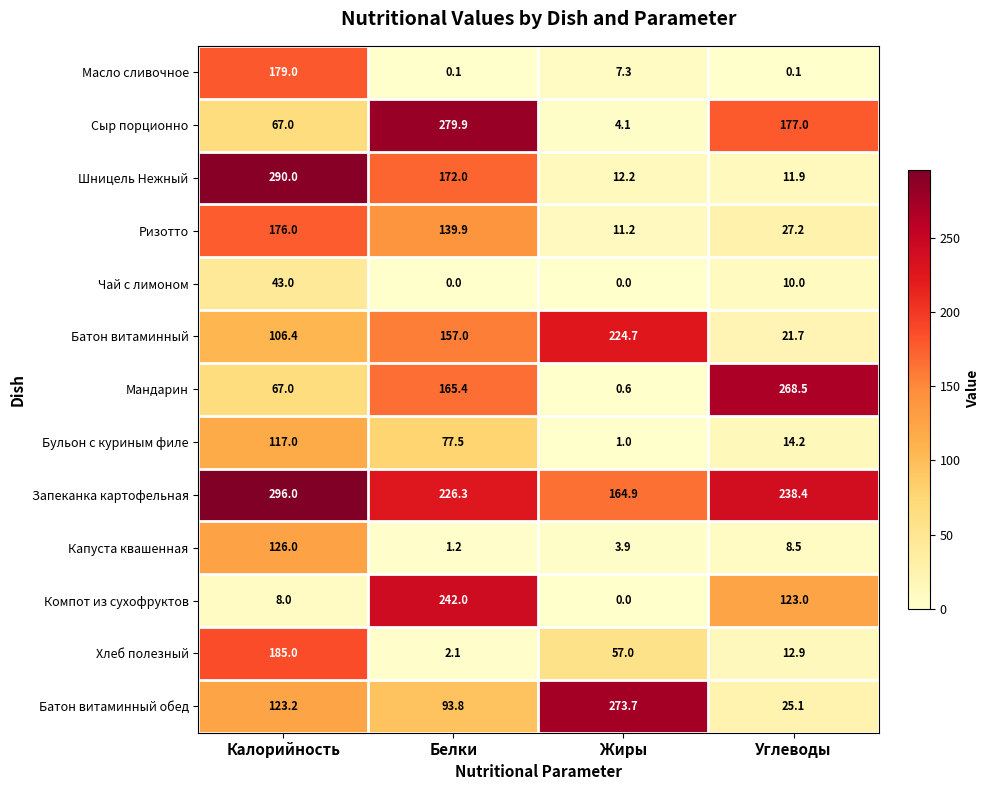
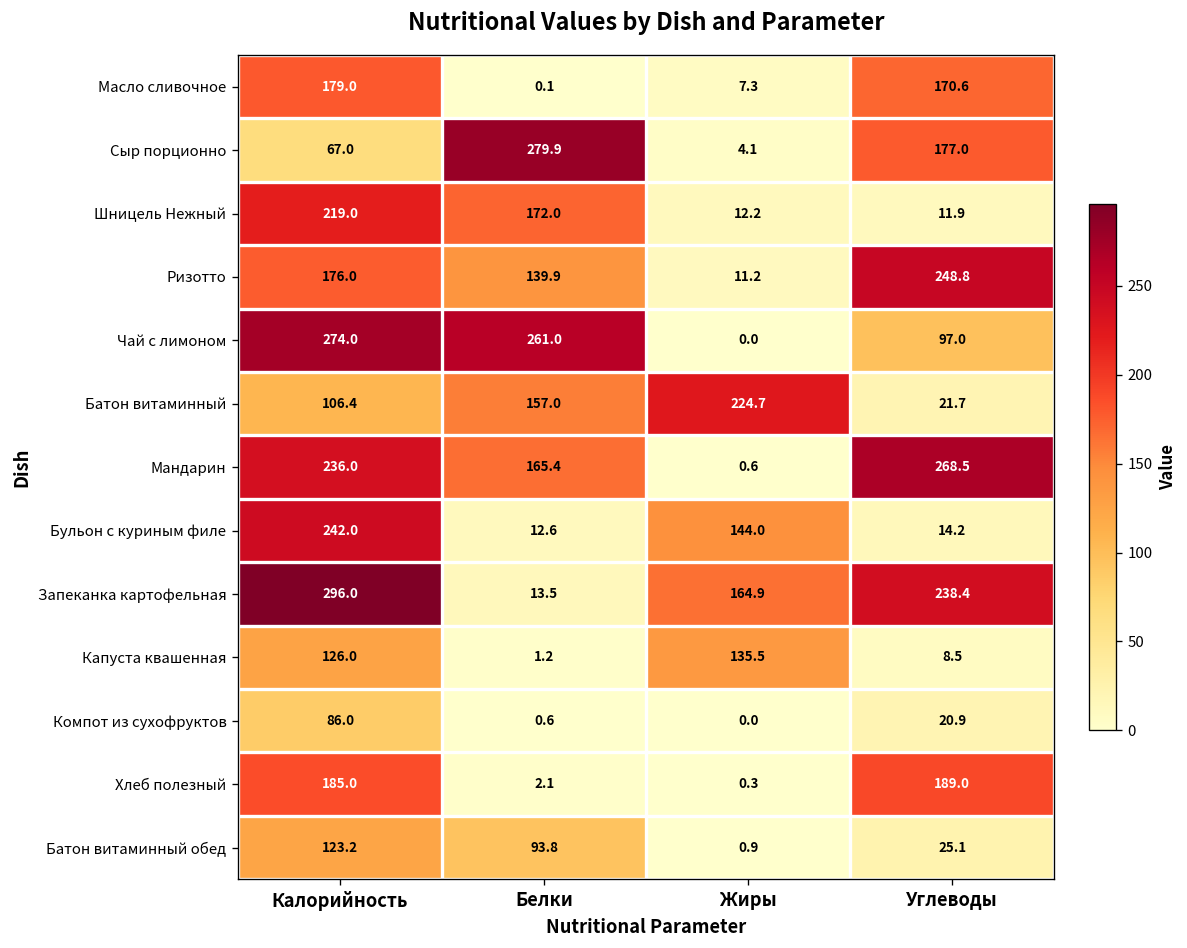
  {
    "Масло сливочное": {
      "Калорийность": 179.0,
      "Белки": 0.1,
      "Жиры": 7.3,
-     "Углеводы": 0.1
+     "Углеводы": 170.6
    },
    "Сыр порционно": {
      "Калорийность": 67.0,
      "Белки": 279.9,
      "Жиры": 4.1,
      "Углеводы": 177.0
    },
    "Шницель Нежный": {
-     "Калорийность": 290.0,
+     "Калорийность": 219.0,
      "Белки": 172.0,
      "Жиры": 12.2,
      "Углеводы": 11.9
    },
    "Ризотто": {
      "Калорийность": 176.0,
      "Белки": 139.9,
      "Жиры": 11.2,
-     "Углеводы": 27.2
+     "Углеводы": 248.8
    },
    "Чай с лимоном": {
-     "Калорийность": 43.0,
-     "Белки": 0.0,
+     "Калорийность": 274.0,
+     "Белки": 261.0,
      "Жиры": 0.0,
-     "Углеводы": 10.0
+     "Углеводы": 97.0
    },
    "Батон витаминный": {
      "Калорийность": 106.4,
      "Белки": 157.0,
      "Жиры": 224.7,
      "Углеводы": 21.7
    },
    "Мандарин": {
-     "Калорийность": 67.0,
+     "Калорийность": 236.0,
      "Белки": 165.4,
      "Жиры": 0.6,
      "Углеводы": 268.5
    },
    "Бульон с куриным филе": {
-     "Калорийность": 117.0,
-     "Белки": 77.5,
-     "Жиры": 1.0,
+     "Калорийность": 242.0,
+     "Белки": 12.6,
+     "Жиры": 144.0,
      "Углеводы": 14.2
    },
    "Запеканка картофельная": {
      "Калорийность": 296.0,
-     "Белки": 226.3,
+     "Белки": 13.5,
      "Жиры": 164.9,
      "Углеводы": 238.4
    },
    "Капуста квашенная": {
      "Калорийность": 126.0,
      "Белки": 1.2,
-     "Жиры": 3.9,
+     "Жиры": 135.5,
      "Углеводы": 8.5
    },
    "Компот из сухофруктов": {
-     "Калорийность": 8.0,
-     "Белки": 242.0,
+     "Калорийность": 86.0,
+     "Белки": 0.6,
      "Жиры": 0.0,
-     "Углеводы": 123.0
+     "Углеводы": 20.9
    },
    "Хлеб полезный": {
      "Калорийность": 185.0,
      "Белки": 2.1,
-     "Жиры": 57.0,
-     "Углеводы": 12.9
+     "Жиры": 0.3,
+     "Углеводы": 189.0
    },
    "Батон витаминный обед": {
      "Калорийность": 123.2,
      "Белки": 93.8,
-     "Жиры": 273.7,
+     "Жиры": 0.9,
      "Углеводы": 25.1
    }
  }
